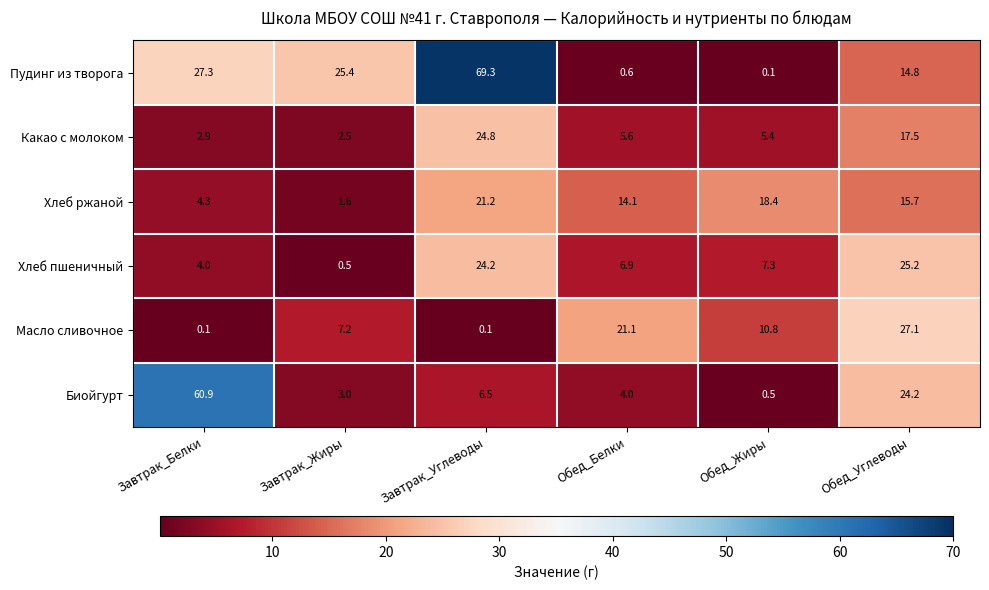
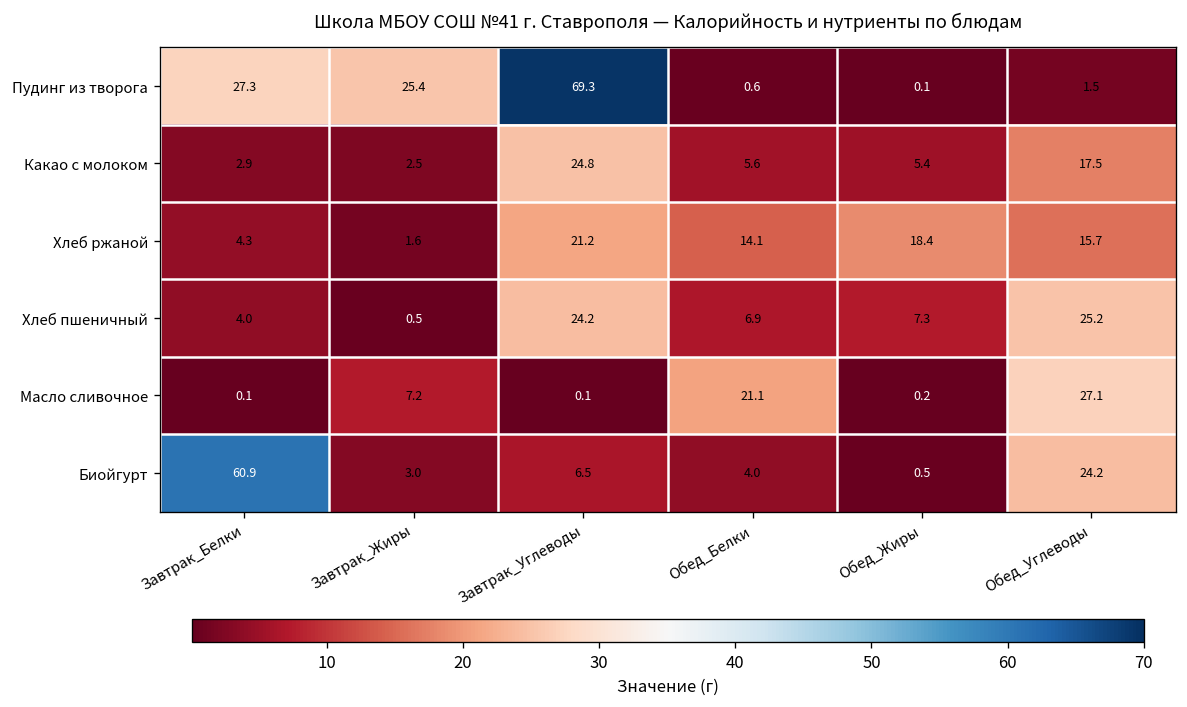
  {
    "Пудинг из творога": {
      "Завтрак_Белки": 27.3,
      "Завтрак_Жиры": 25.4,
      "Завтрак_Углеводы": 69.3,
      "Обед_Белки": 0.6,
      "Обед_Жиры": 0.1,
-     "Обед_Углеводы": 14.8
+     "Обед_Углеводы": 1.5
    },
    "Какао с молоком": {
      "Завтрак_Белки": 2.9,
      "Завтрак_Жиры": 2.5,
      "Завтрак_Углеводы": 24.8,
      "Обед_Белки": 5.6,
      "Обед_Жиры": 5.4,
      "Обед_Углеводы": 17.5
    },
    "Хлеб ржаной": {
      "Завтрак_Белки": 4.3,
      "Завтрак_Жиры": 1.6,
      "Завтрак_Углеводы": 21.2,
      "Обед_Белки": 14.1,
      "Обед_Жиры": 18.4,
      "Обед_Углеводы": 15.7
    },
    "Хлеб пшеничный": {
      "Завтрак_Белки": 4.0,
      "Завтрак_Жиры": 0.5,
      "Завтрак_Углеводы": 24.2,
      "Обед_Белки": 6.9,
      "Обед_Жиры": 7.3,
      "Обед_Углеводы": 25.2
    },
    "Масло сливочное": {
      "Завтрак_Белки": 0.1,
      "Завтрак_Жиры": 7.2,
      "Завтрак_Углеводы": 0.1,
      "Обед_Белки": 21.1,
-     "Обед_Жиры": 10.8,
+     "Обед_Жиры": 0.2,
      "Обед_Углеводы": 27.1
    },
    "Биойгурт": {
      "Завтрак_Белки": 60.9,
      "Завтрак_Жиры": 3.0,
      "Завтрак_Углеводы": 6.5,
      "Обед_Белки": 4.0,
      "Обед_Жиры": 0.5,
      "Обед_Углеводы": 24.2
    }
  }
